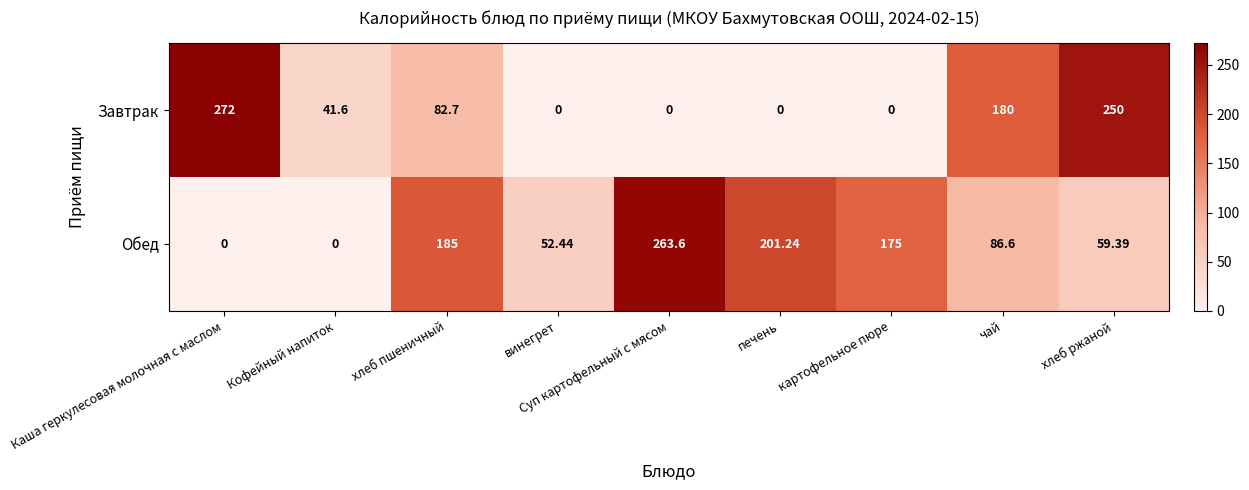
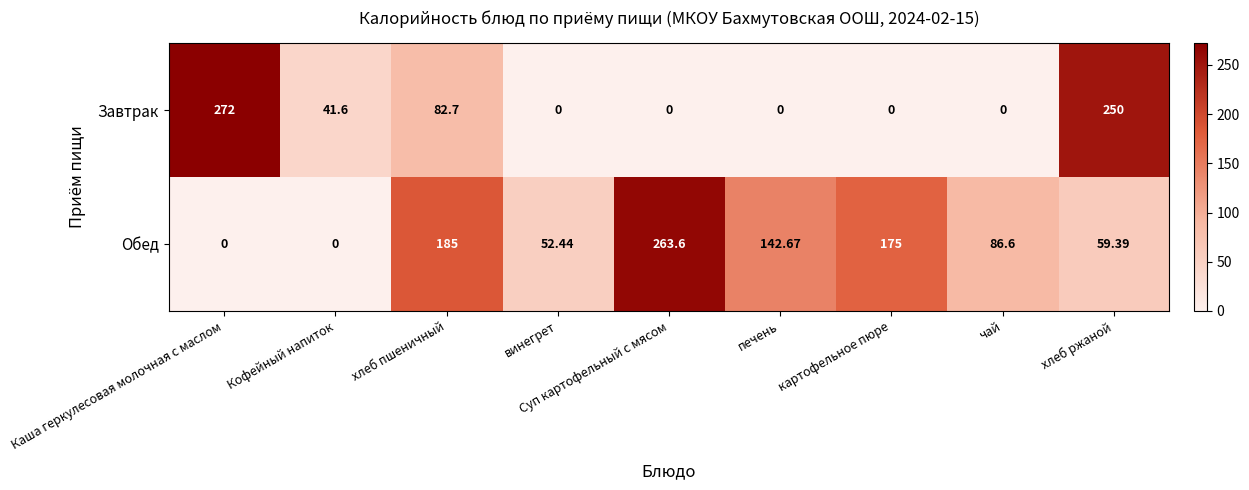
  {
    "Завтрак": {
      "Каша геркулесовая молочная с маслом": 272,
      "Кофейный напиток": 41.6,
      "хлеб пшеничный": 82.7,
      "винегрет": 0,
      "Суп картофельный с мясом": 0,
      "печень": 0,
      "картофельное пюре": 0,
-     "чай": 180,
+     "чай": 0,
      "хлеб ржаной": 250
    },
    "Обед": {
      "Каша геркулесовая молочная с маслом": 0,
      "Кофейный напиток": 0,
      "хлеб пшеничный": 185,
      "винегрет": 52.44,
      "Суп картофельный с мясом": 263.6,
-     "печень": 201.24,
+     "печень": 142.67,
      "картофельное пюре": 175,
      "чай": 86.6,
      "хлеб ржаной": 59.39
    }
  }
